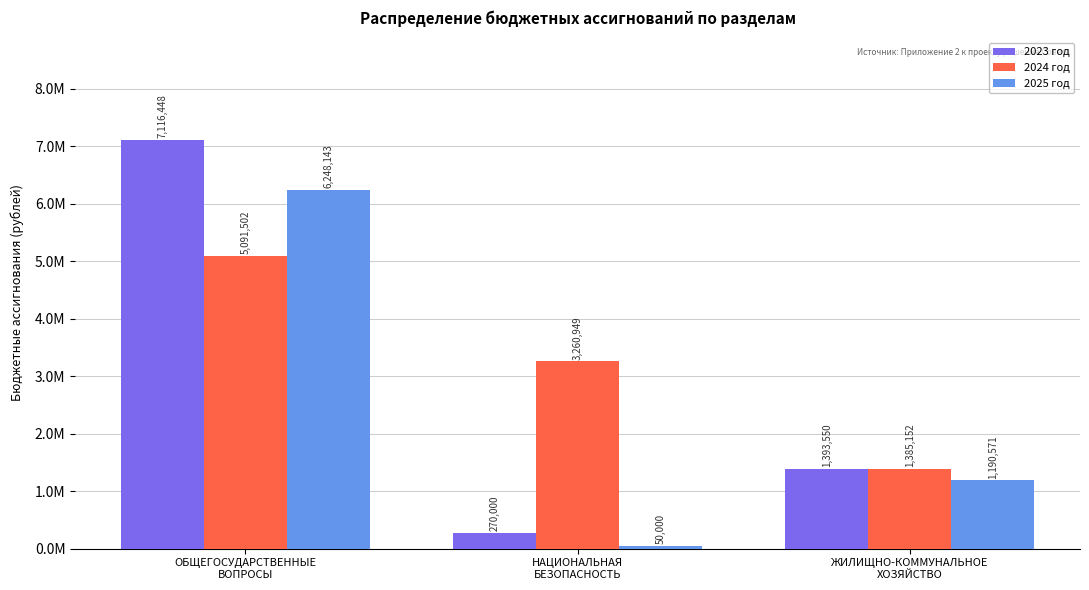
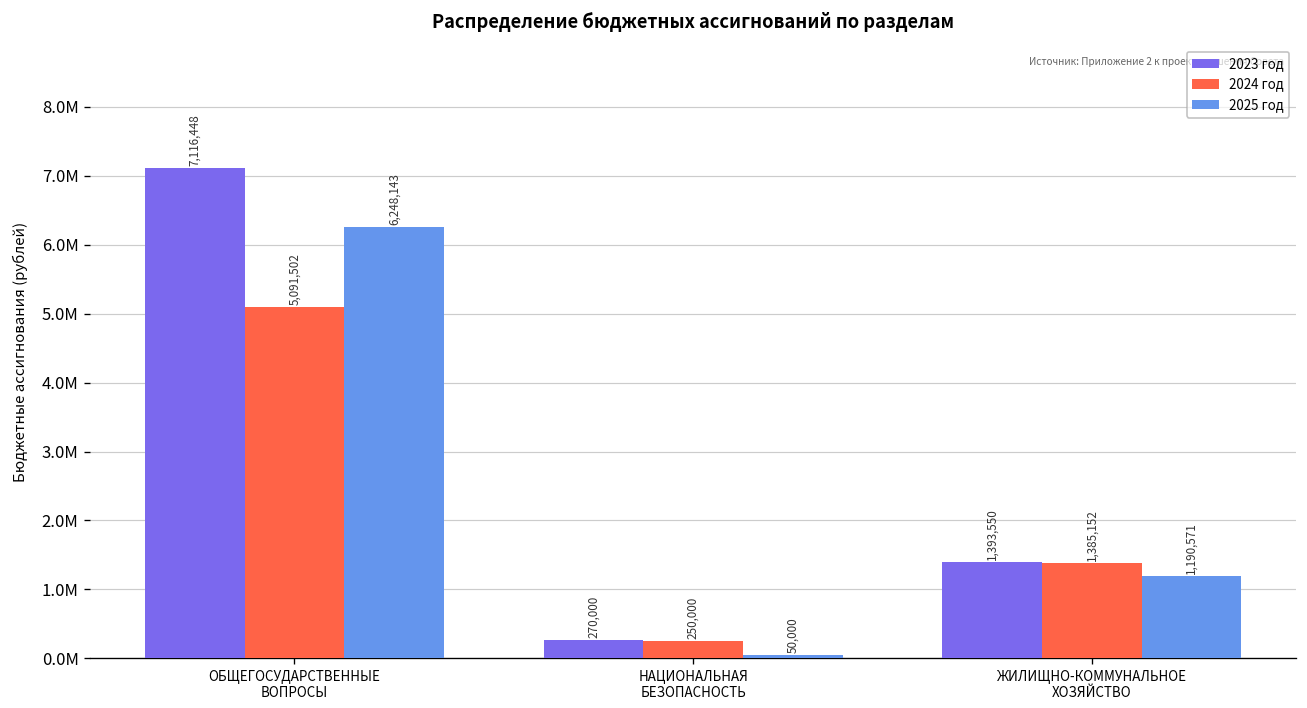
  {
    "2024 год": {
      "ОБЩЕГОСУДАРСТВЕННЫЕ ВОПРОСЫ": "5,091,502",
-     "НАЦИОНАЛЬНАЯ БЕЗОПАСНОСТЬ": "3,260,949",
+     "НАЦИОНАЛЬНАЯ БЕЗОПАСНОСТЬ": "250,000",
      "ЖИЛИЩНО-КОММУНАЛЬНОЕ ХОЗЯЙСТВО": "1,385,152"
    }
  }
